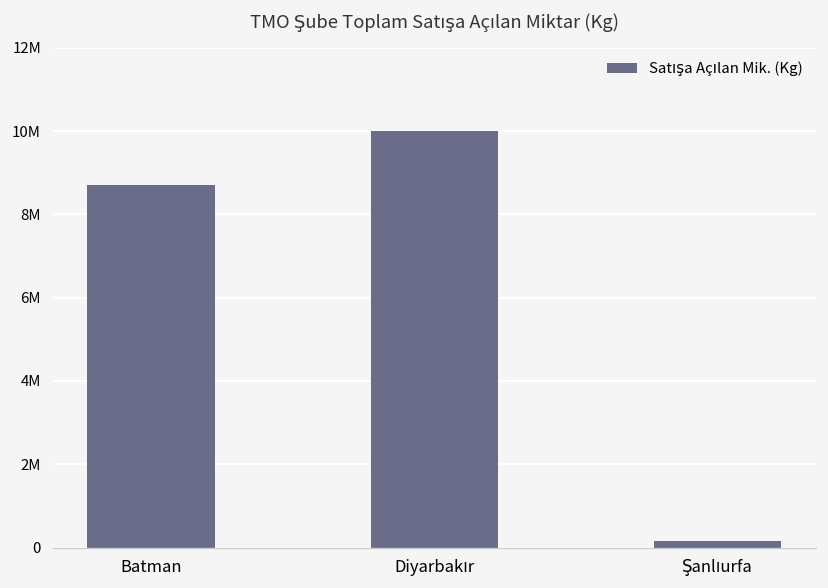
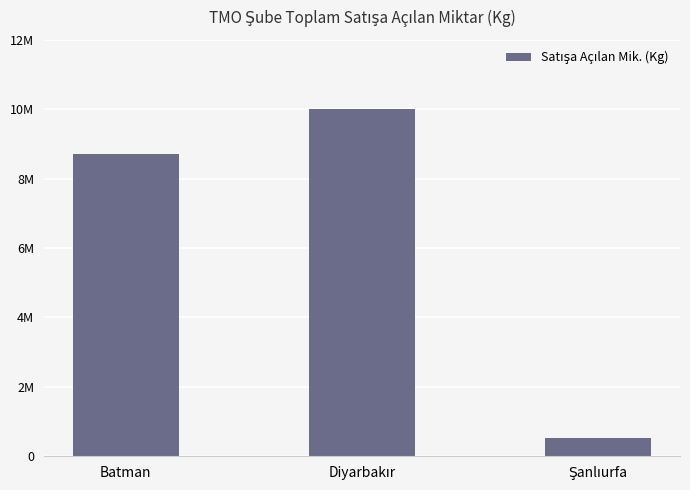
  {
    "Batman": 8700000,
    "Diyarbakır": 10000000,
-   "Şanlıurfa": 100000
+   "Şanlıurfa": 500000
  }
